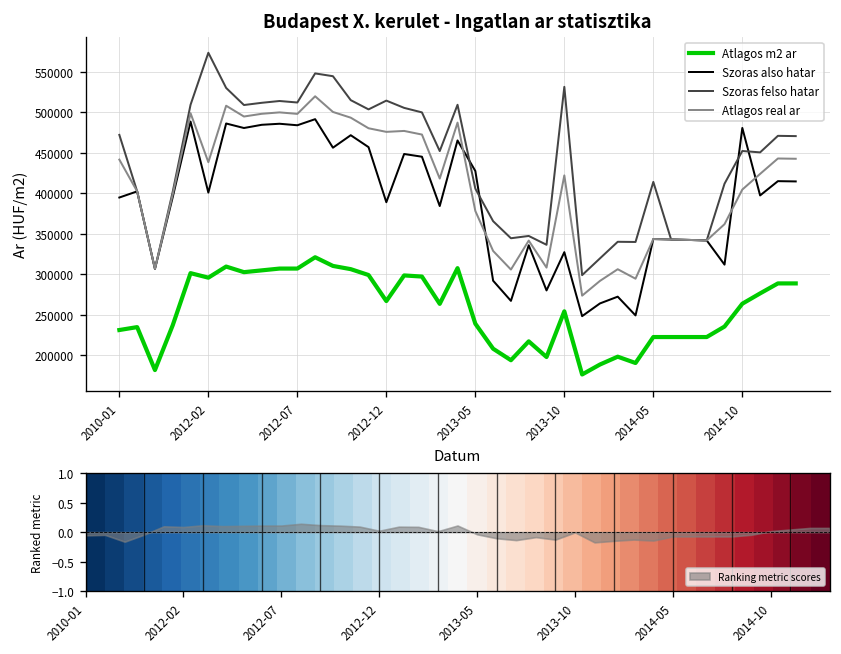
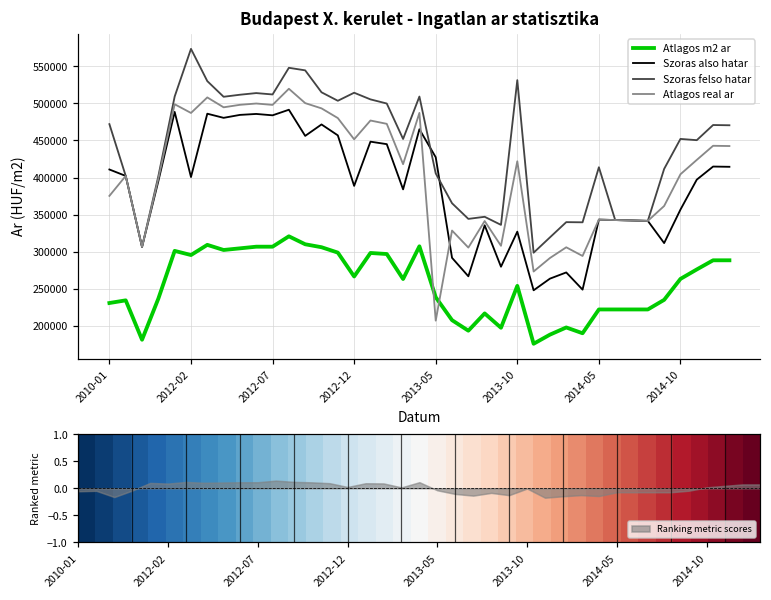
  {
    "Budapest X. kerulet - Ingatlan ar statisztika": {
      "Atlagos m2 ar": {
        "2010-01": 230000,
        "2012-02": 300000,
        "2012-07": 310000,
        "2012-12": 270000,
        "2013-05": 240000,
        "2013-10": 250000,
        "2014-05": 220000,
        "2014-10": 260000
      },
      "Szoras also hatar": {
-       "2010-01": 390000,
+       "2010-01": 410000,
        "2012-02": 400000,
        "2012-07": 480000,
        "2012-12": 390000,
        "2013-05": 430000,
        "2013-10": 330000,
-       "2014-10": 480000
+       "2014-10": 360000
      },
      "Szoras felso hatar": {
        "2010-01": 470000,
        "2012-02": 570000,
        "2012-07": 510000,
        "2012-12": 510000,
        "2013-05": 410000,
        "2013-10": 530000,
        "2014-05": 410000,
        "2014-10": 450000
      },
      "Atlagos real ar": {
-       "2010-01": 440000,
-       "2012-02": 440000,
+       "2010-01": 380000,
+       "2012-02": 490000,
        "2012-07": 500000,
-       "2012-12": 480000,
-       "2013-05": 380000,
+       "2012-12": 450000,
+       "2013-05": 210000,
        "2013-10": 420000,
        "2014-10": 400000
      }
    }
  }
